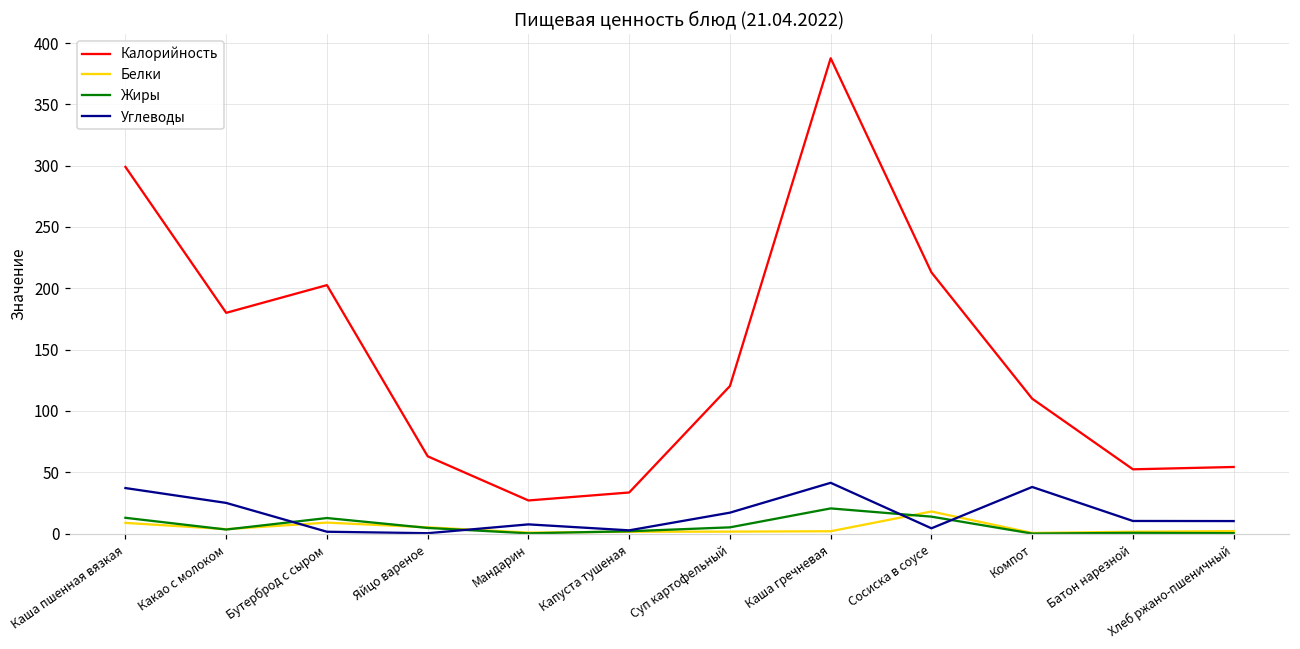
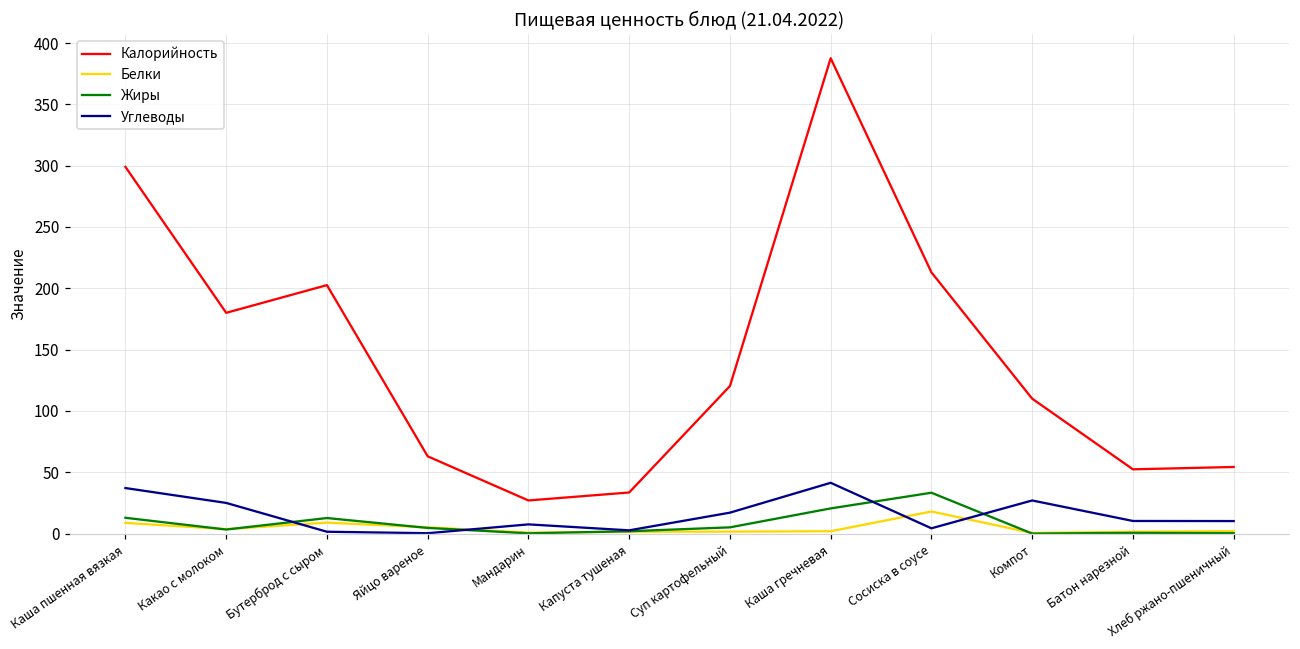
  {
    "Калорийность": {
      "Каша пшенная вязкая": 299,
      "Какао с молоком": 180,
      "Бутерброд с сыром": 203,
      "Яйцо вареное": 63,
      "Мандарин": 27,
      "Капуста тушеная": 34,
      "Суп картофельный": 120,
      "Каша гречневая": 388,
      "Сосиска в соусе": 213,
      "Компот": 110,
      "Батон нарезной": 52,
      "Хлеб ржано-пшеничный": 54
    },
    "Белки": {
      "Каша пшенная вязкая": 9,
      "Бутерброд с сыром": 9,
      "Суп картофельный": 2,
      "Каша гречневая": 2,
      "Сосиска в соусе": 18
    },
    "Жиры": {
      "Каша пшенная вязкая": 13,
      "Бутерброд с сыром": 13,
      "Суп картофельный": 5,
      "Каша гречневая": 21,
-     "Сосиска в соусе": 14
+     "Сосиска в соусе": 33
    },
    "Углеводы": {
      "Каша пшенная вязкая": 37,
      "Какао с молоком": 25,
      "Бутерброд с сыром": 2,
      "Яйцо вареное": 0,
      "Мандарин": 8,
      "Суп картофельный": 17,
      "Каша гречневая": 41,
      "Сосиска в соусе": 4,
-     "Компот": 38,
+     "Компот": 27,
      "Батон нарезной": 10,
      "Хлеб ржано-пшеничный": 10
    }
  }
